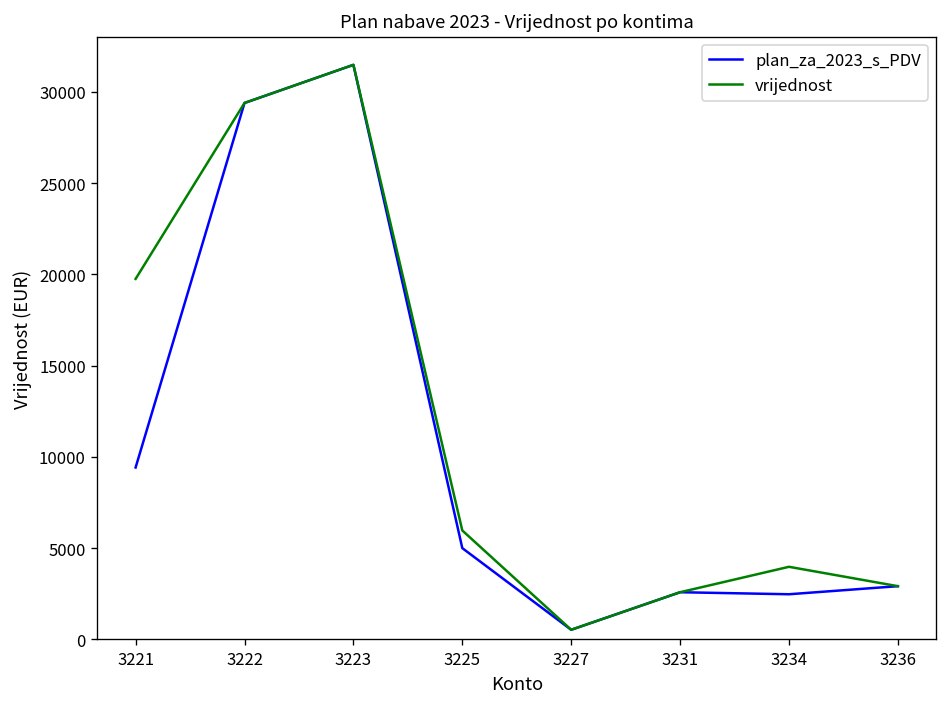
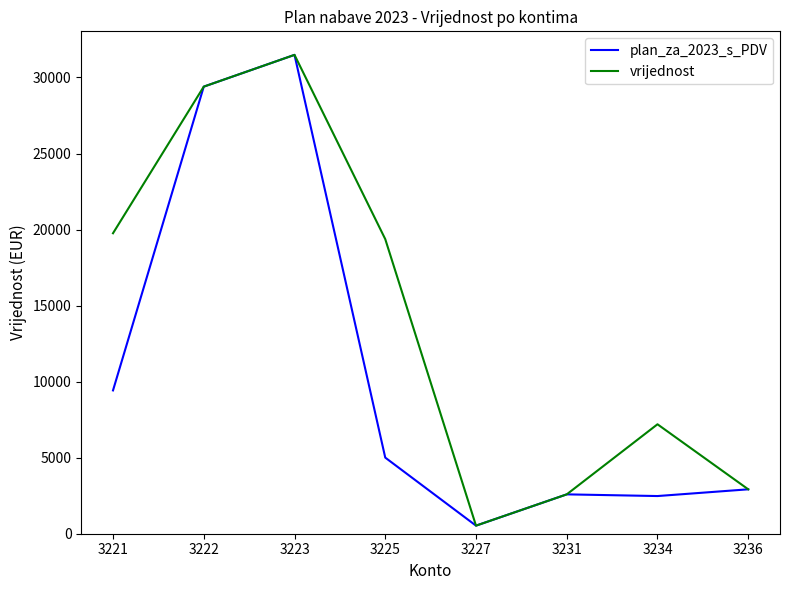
  {
    "plan_za_2023_s_PDV": {
      "3221": 9400,
      "3225": 5000,
      "3234": 2500
    },
    "vrijednost": {
      "3221": 19800,
-     "3225": 6000,
-     "3234": 4000
+     "3225": 19400,
+     "3234": 7200
    }
  }
